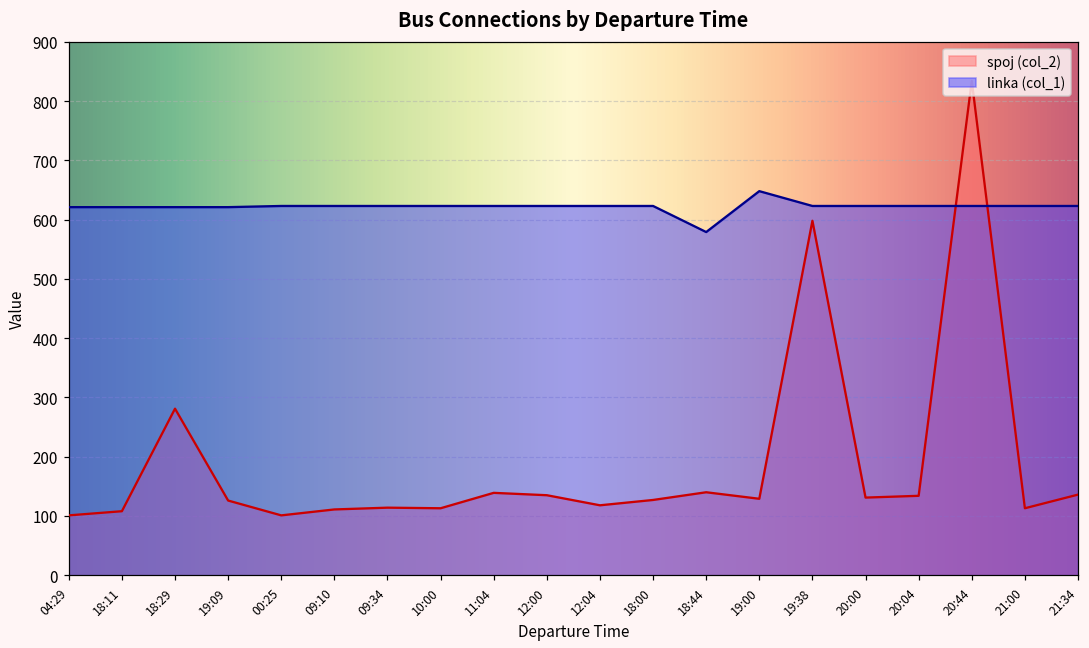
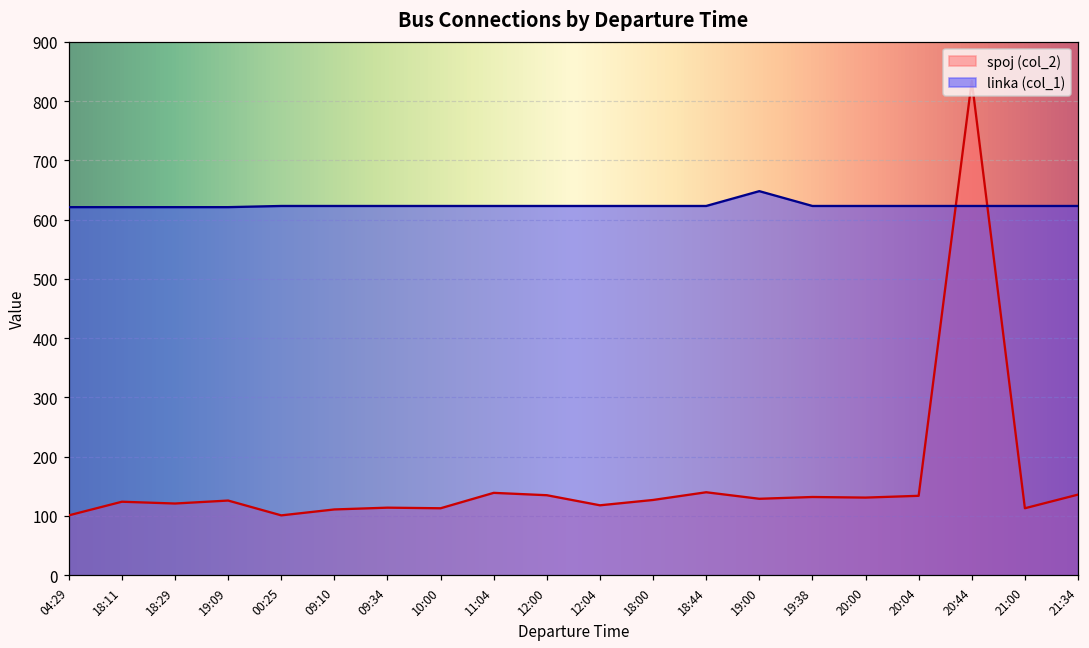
  {
    "spoj (col_2)": {
      "04:29": 100,
-     "18:11": 110,
-     "18:29": 280,
+     "18:11": 120,
+     "18:29": 120,
      "19:09": 130,
      "00:25": 100,
      "09:10": 110,
      "09:34": 110,
      "10:00": 110,
      "11:04": 140,
      "12:00": 140,
      "12:04": 120,
      "18:00": 130,
      "18:44": 140,
      "19:00": 130,
-     "19:38": 600,
+     "19:38": 130,
      "20:00": 130,
      "20:04": 130,
      "21:00": 110,
      "21:34": 140
    },
    "linka (col_1)": {
      "04:29": 620,
      "18:11": 620,
      "18:29": 620,
      "19:09": 620,
      "00:25": 620,
      "09:10": 620,
      "09:34": 620,
      "10:00": 620,
      "11:04": 620,
      "12:00": 620,
      "12:04": 620,
      "18:00": 620,
-     "18:44": 580,
+     "18:44": 620,
      "19:00": 650,
      "19:38": 620,
      "20:00": 620,
      "20:04": 620,
      "20:44": 620,
      "21:00": 620,
      "21:34": 620
    }
  }
